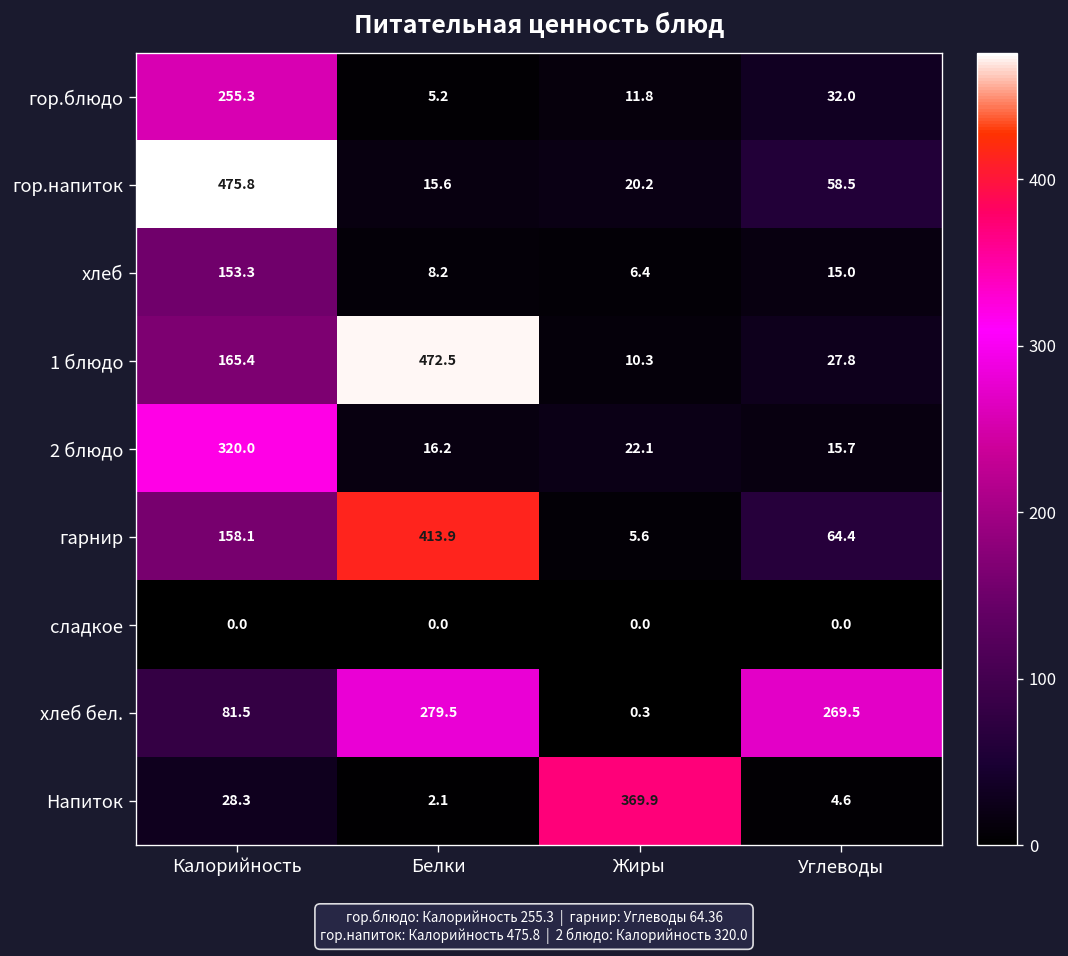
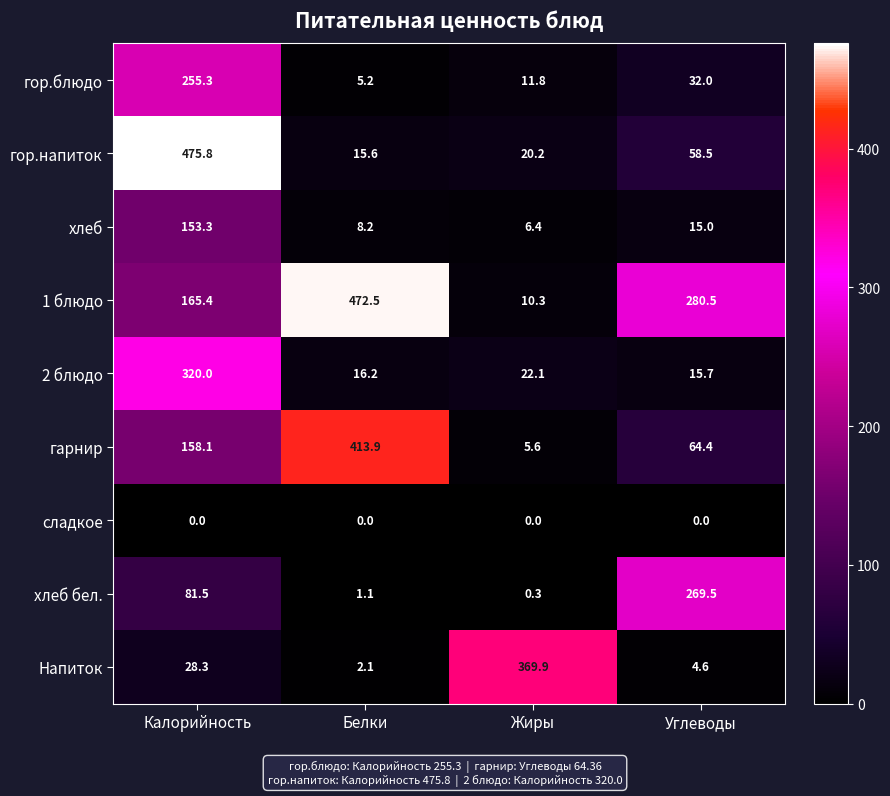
  {
    "гор.блюдо": {
      "Калорийность": 255.3,
      "Белки": 5.2,
      "Жиры": 11.8,
      "Углеводы": 32.0
    },
    "гор.напиток": {
      "Калорийность": 475.8,
      "Белки": 15.6,
      "Жиры": 20.2,
      "Углеводы": 58.5
    },
    "хлеб": {
      "Калорийность": 153.3,
      "Белки": 8.2,
      "Жиры": 6.4,
      "Углеводы": 15.0
    },
    "1 блюдо": {
      "Калорийность": 165.4,
      "Белки": 472.5,
      "Жиры": 10.3,
-     "Углеводы": 27.8
+     "Углеводы": 280.5
    },
    "2 блюдо": {
      "Калорийность": 320.0,
      "Белки": 16.2,
      "Жиры": 22.1,
      "Углеводы": 15.7
    },
    "гарнир": {
      "Калорийность": 158.1,
      "Белки": 413.9,
      "Жиры": 5.6,
      "Углеводы": 64.4
    },
    "сладкое": {
      "Калорийность": 0.0,
      "Белки": 0.0,
      "Жиры": 0.0,
      "Углеводы": 0.0
    },
    "хлеб бел.": {
      "Калорийность": 81.5,
-     "Белки": 279.5,
+     "Белки": 1.1,
      "Жиры": 0.3,
      "Углеводы": 269.5
    },
    "Напиток": {
      "Калорийность": 28.3,
      "Белки": 2.1,
      "Жиры": 369.9,
      "Углеводы": 4.6
    }
  }
